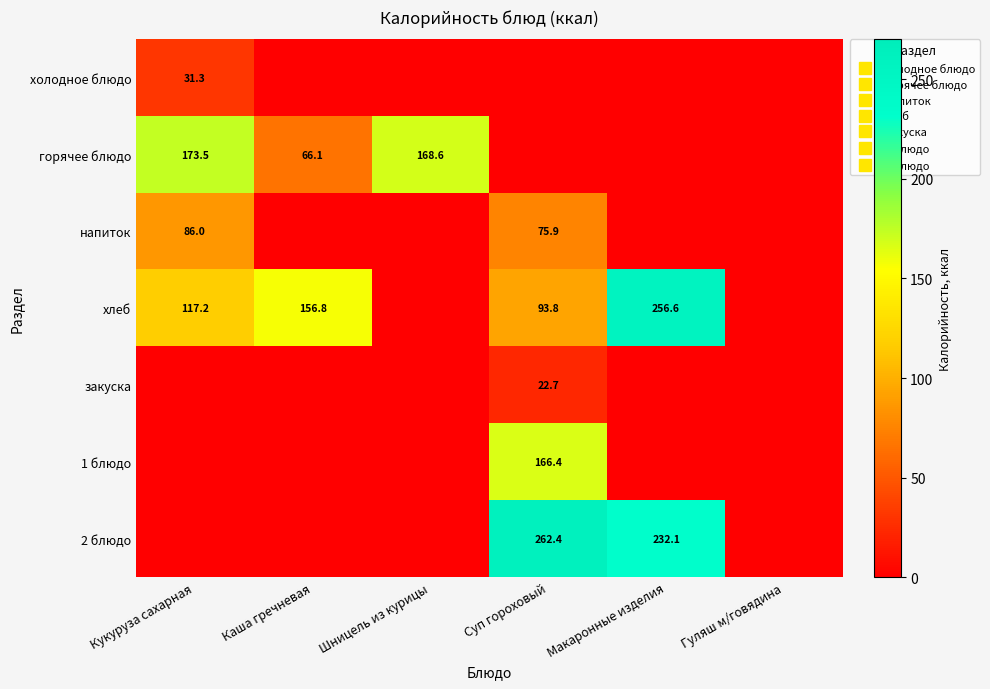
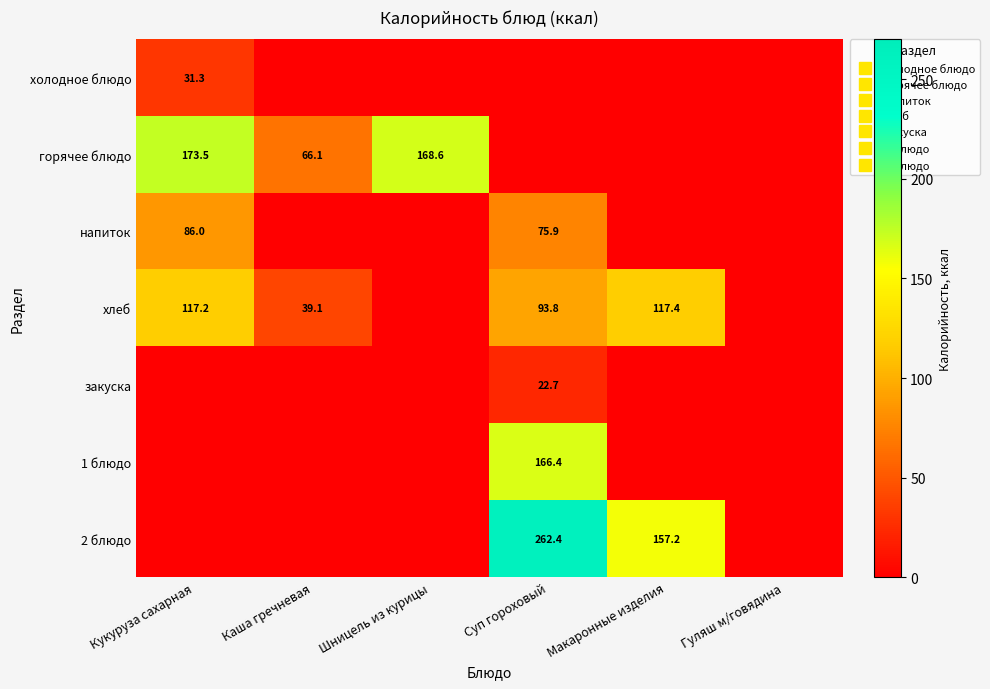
  {
    "холодное блюдо": {
      "Кукуруза сахарная": 31.3
    },
    "горячее блюдо": {
      "Кукуруза сахарная": 173.5,
      "Каша гречневая": 66.1,
      "Шницель из курицы": 168.6
    },
    "напиток": {
      "Кукуруза сахарная": 86.0,
      "Суп гороховый": 75.9
    },
    "хлеб": {
      "Кукуруза сахарная": 117.2,
-     "Каша гречневая": 156.8,
+     "Каша гречневая": 39.1,
      "Суп гороховый": 93.8,
-     "Макаронные изделия": 256.6
+     "Макаронные изделия": 117.4
    },
    "закуска": {
      "Суп гороховый": 22.7
    },
    "1 блюдо": {
      "Суп гороховый": 166.4
    },
    "2 блюдо": {
      "Суп гороховый": 262.4,
-     "Макаронные изделия": 232.1
+     "Макаронные изделия": 157.2
    }
  }
